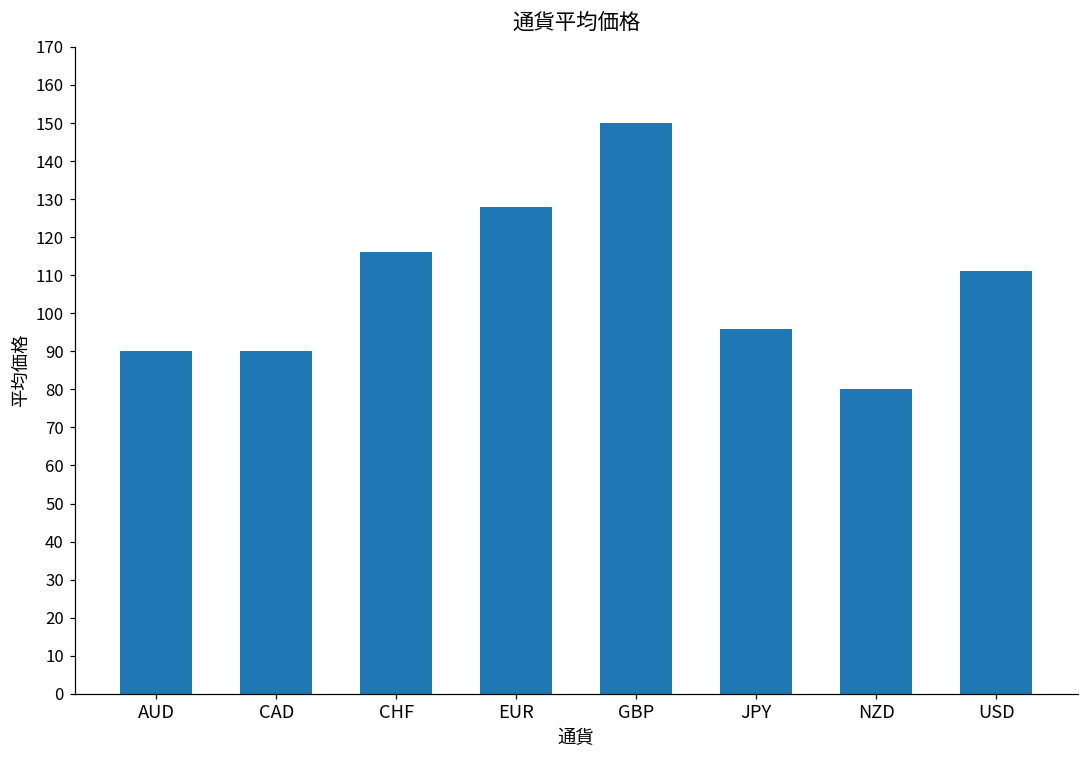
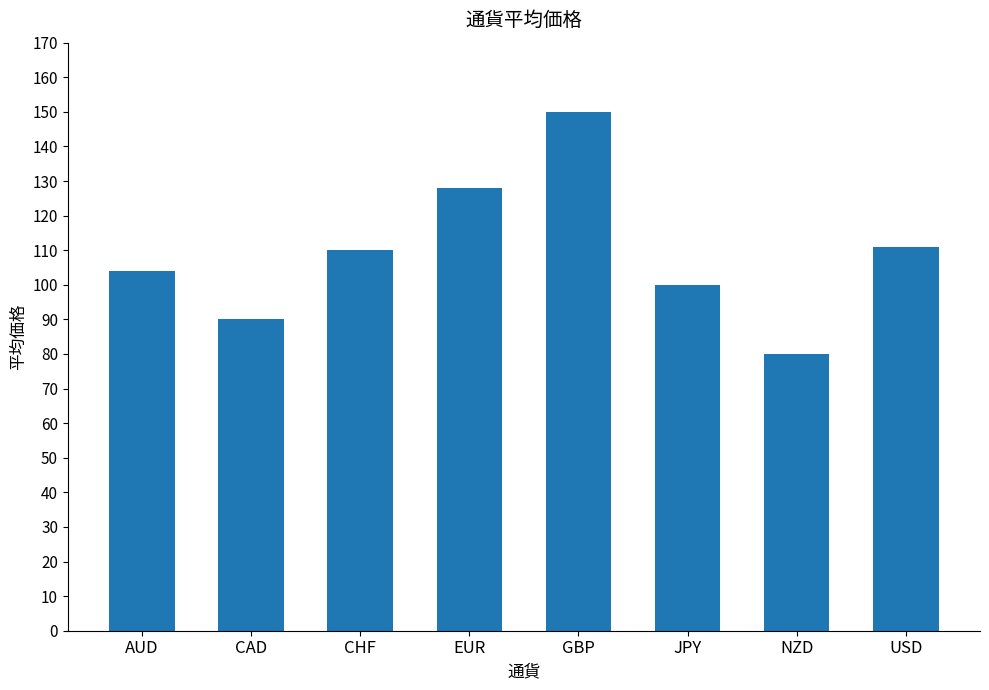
  {
-   "AUD": 90,
+   "AUD": 104,
    "CAD": 90,
-   "CHF": 116,
+   "CHF": 110,
    "EUR": 128,
    "GBP": 150,
-   "JPY": 96,
+   "JPY": 100,
    "NZD": 80,
    "USD": 111
  }
